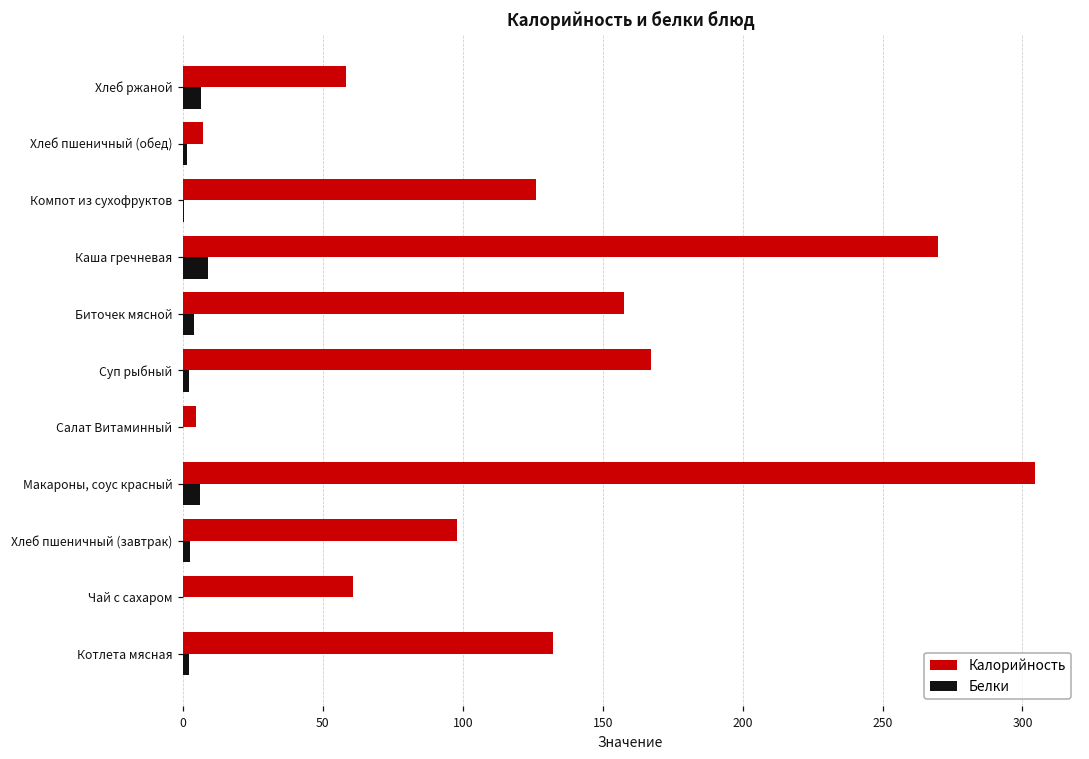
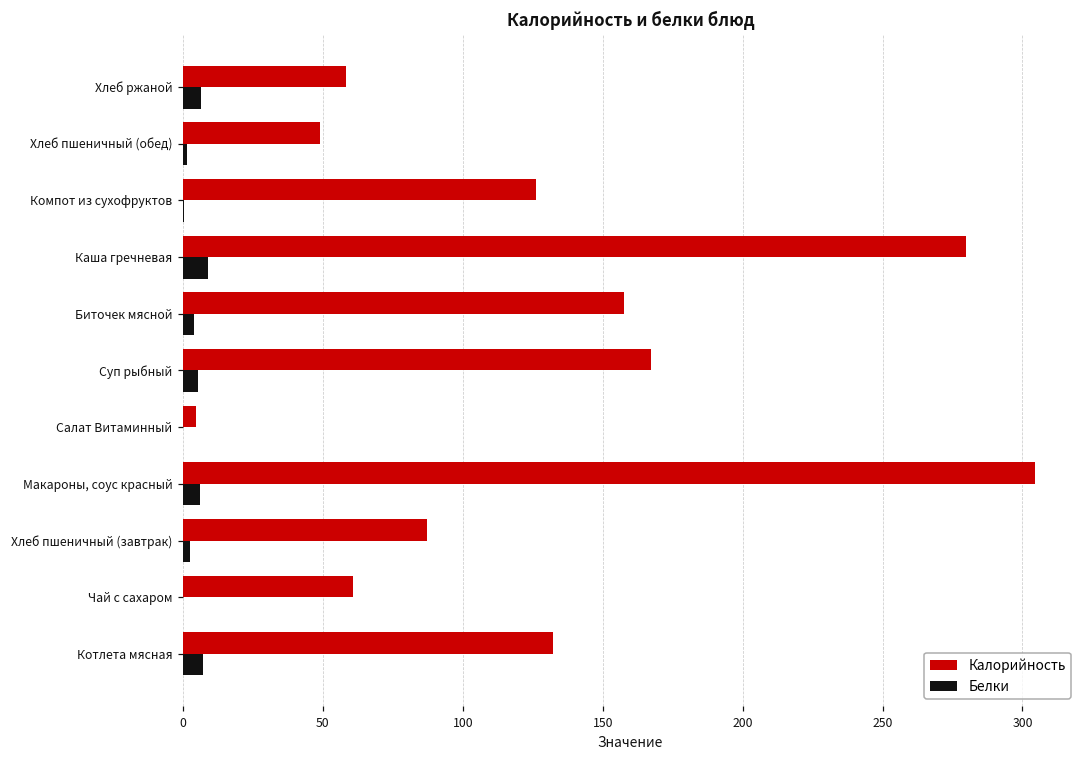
  {
    "Калорийность": {
      "Хлеб ржаной": 58,
-     "Хлеб пшеничный (обед)": 7,
+     "Хлеб пшеничный (обед)": 49,
      "Компот из сухофруктов": 126,
-     "Каша гречневая": 270,
+     "Каша гречневая": 280,
      "Биточек мясной": 158,
      "Суп рыбный": 167,
      "Салат Витаминный": 5,
      "Макароны, соус красный": 305,
-     "Хлеб пшеничный (завтрак)": 98,
+     "Хлеб пшеничный (завтрак)": 87,
      "Чай с сахаром": 61,
      "Котлета мясная": 132
    },
    "Белки": {
      "Хлеб ржаной": 6,
      "Хлеб пшеничный (обед)": 1,
      "Каша гречневая": 9,
      "Биточек мясной": 4,
-     "Суп рыбный": 2,
+     "Суп рыбный": 5,
      "Макароны, соус красный": 6,
      "Хлеб пшеничный (завтрак)": 3,
      "Чай с сахаром": 0,
-     "Котлета мясная": 2
+     "Котлета мясная": 7
    }
  }
